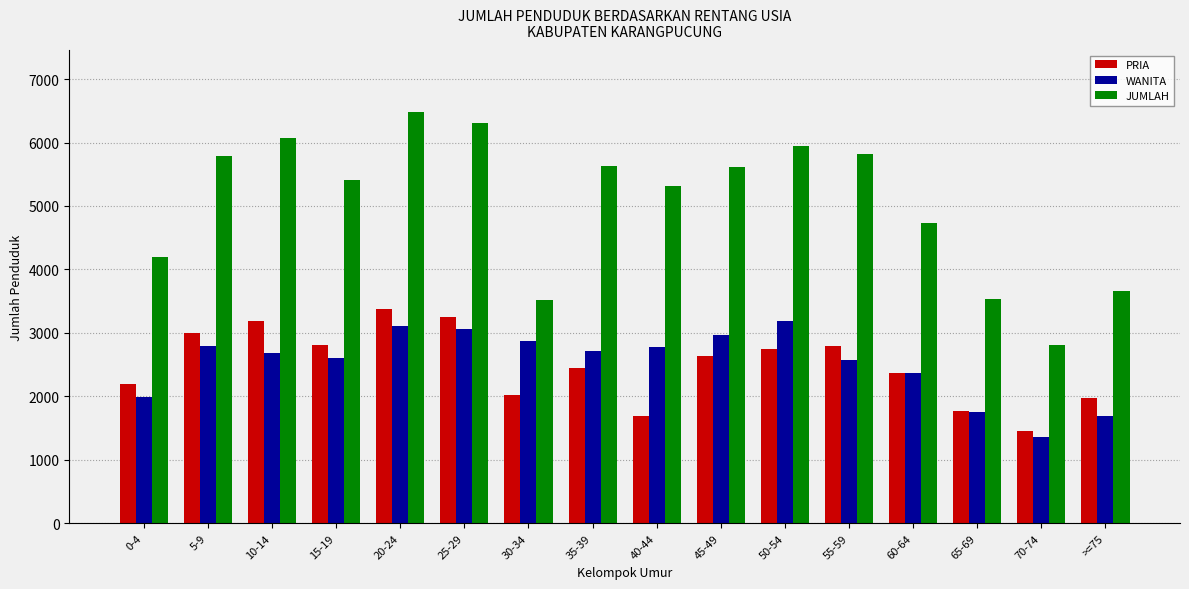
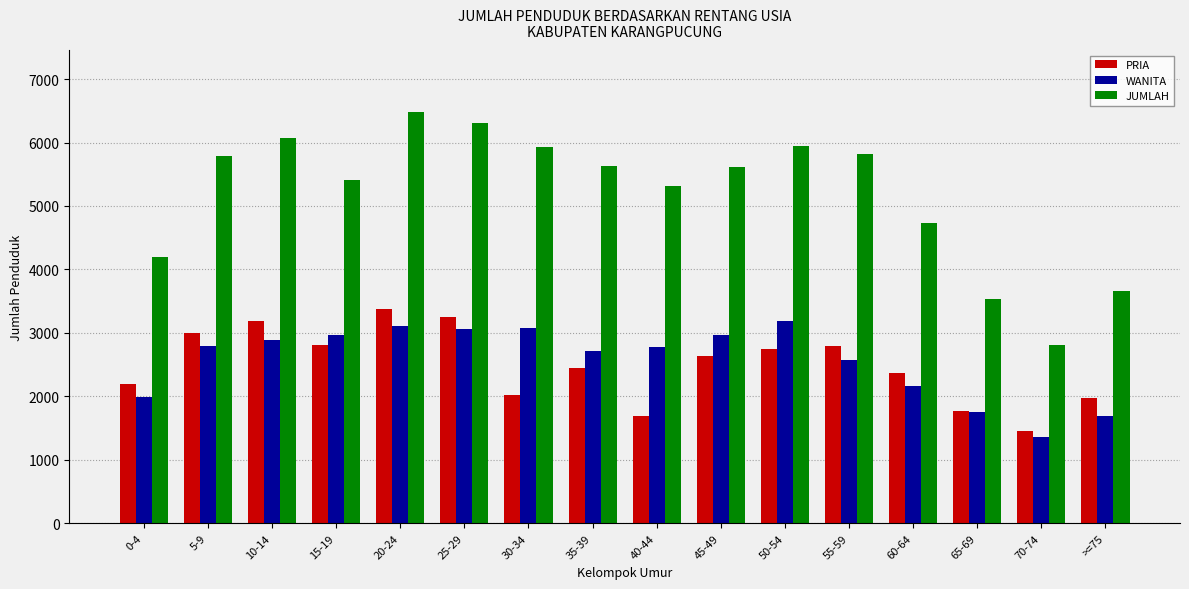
  {
    "PRIA": {
      "0-4": 2200,
      "5-9": 3000,
      "10-14": 3200,
      "15-19": 2800,
      "20-24": 3400,
      "25-29": 3300,
      "30-34": 2000,
      "35-39": 2400,
      "40-44": 1700,
      "45-49": 2600,
      "50-54": 2700,
      "55-59": 2800,
      "60-64": 2400,
      "65-69": 1800,
      "70-74": 1500,
      ">=75": 2000
    },
    "WANITA": {
      "0-4": 2000,
      "5-9": 2800,
-     "10-14": 2700,
-     "15-19": 2600,
+     "10-14": 2900,
+     "15-19": 3000,
      "20-24": 3100,
      "25-29": 3100,
-     "30-34": 2900,
+     "30-34": 3100,
      "35-39": 2700,
      "40-44": 2800,
      "45-49": 3000,
      "50-54": 3200,
      "55-59": 2600,
-     "60-64": 2400,
+     "60-64": 2200,
      "65-69": 1800,
      "70-74": 1400,
      ">=75": 1700
    },
    "JUMLAH": {
      "0-4": 4200,
      "5-9": 5800,
      "10-14": 6100,
      "15-19": 5400,
      "20-24": 6500,
      "25-29": 6300,
-     "30-34": 3500,
+     "30-34": 5900,
      "35-39": 5600,
      "40-44": 5300,
      "45-49": 5600,
      "50-54": 5900,
      "55-59": 5800,
      "60-64": 4700,
      "65-69": 3500,
      "70-74": 2800,
      ">=75": 3700
    }
  }
